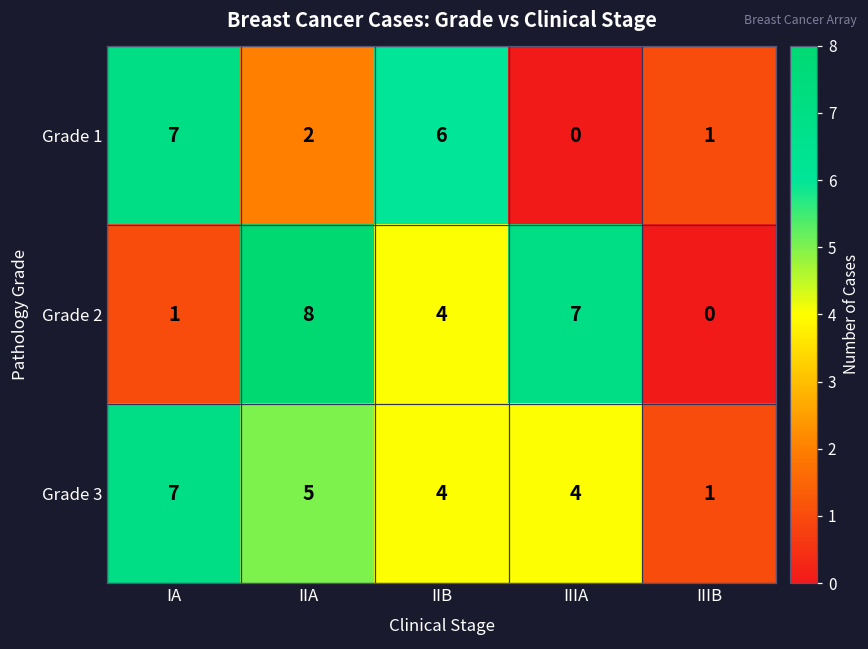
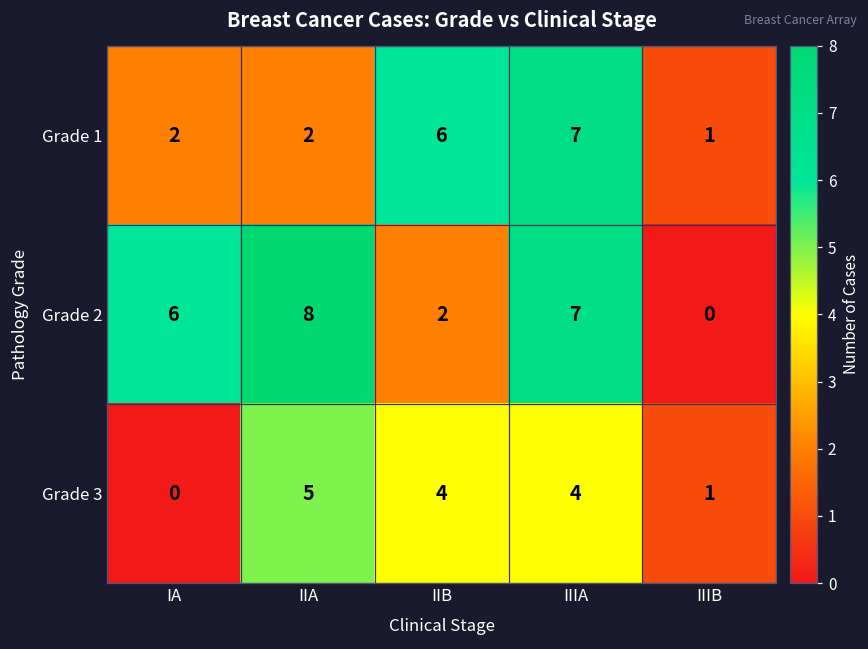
  {
    "Grade 1": {
-     "IA": 7,
+     "IA": 2,
      "IIA": 2,
      "IIB": 6,
-     "IIIA": 0,
+     "IIIA": 7,
      "IIIB": 1
    },
    "Grade 2": {
-     "IA": 1,
+     "IA": 6,
      "IIA": 8,
-     "IIB": 4,
+     "IIB": 2,
      "IIIA": 7,
      "IIIB": 0
    },
    "Grade 3": {
-     "IA": 7,
+     "IA": 0,
      "IIA": 5,
      "IIB": 4,
      "IIIA": 4,
      "IIIB": 1
    }
  }
